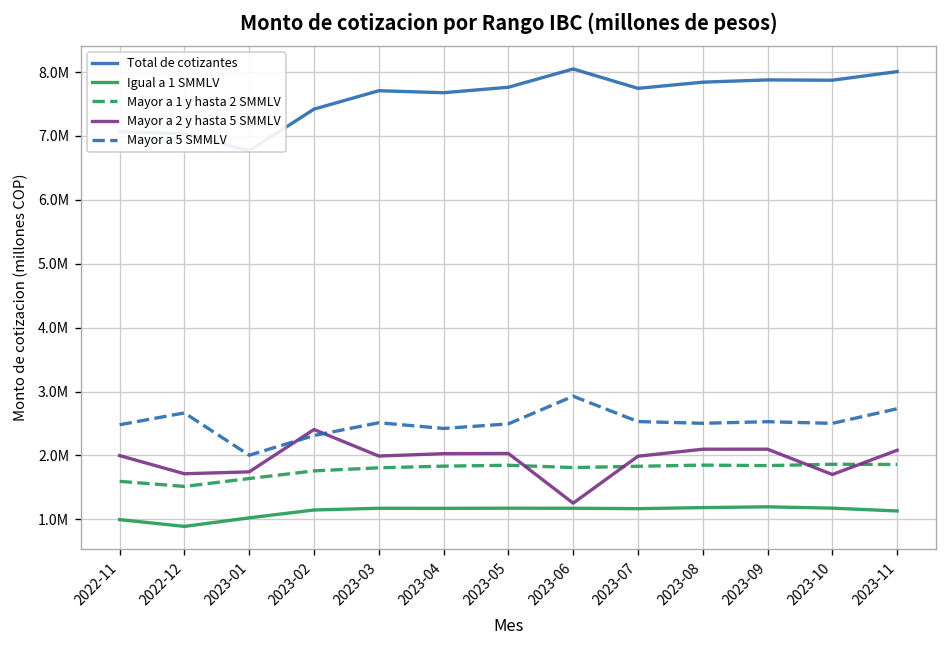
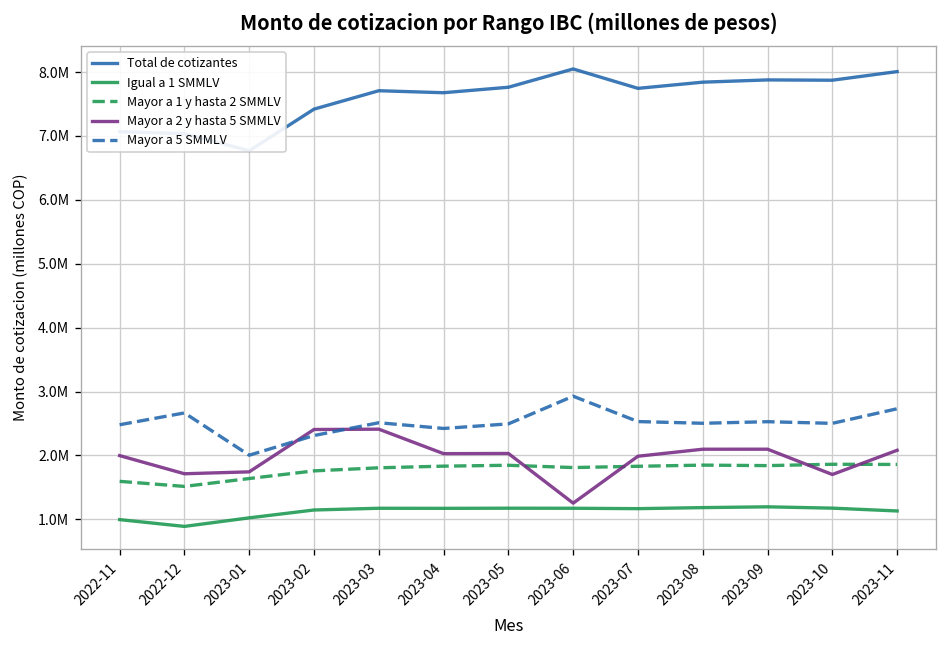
  {
    "Mayor a 2 y hasta 5 SMMLV": {
      "2022-11": 2000000,
      "2022-12": 1700000,
      "2023-01": 1700000,
      "2023-02": 2400000,
-     "2023-03": 2000000,
+     "2023-03": 2400000,
      "2023-04": 2000000,
      "2023-05": 2000000,
      "2023-06": 1300000,
      "2023-07": 2000000,
      "2023-08": 2100000,
      "2023-09": 2100000,
      "2023-10": 1700000,
      "2023-11": 2100000
    }
  }
